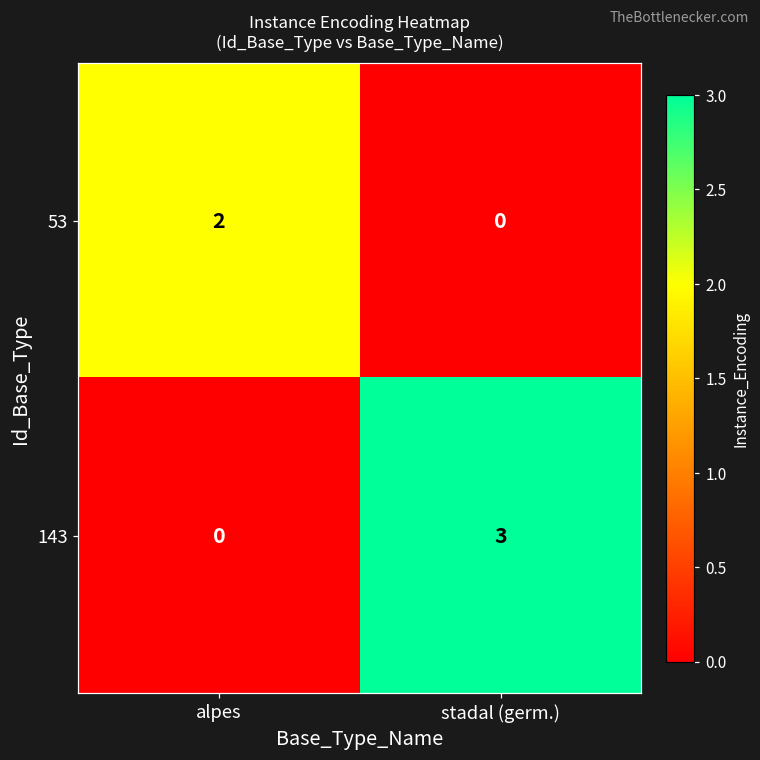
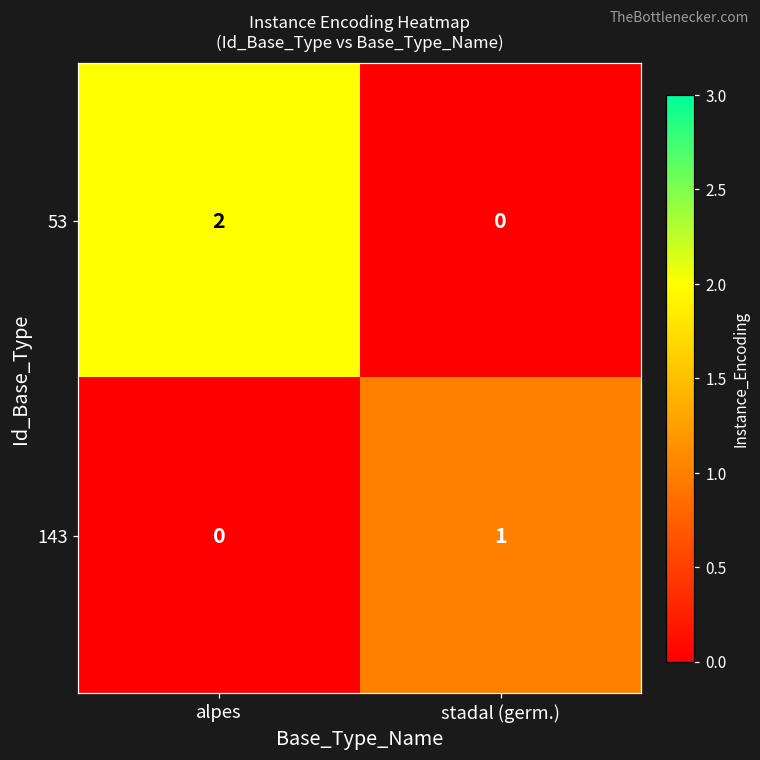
  {
    "53": {
      "alpes": 2,
      "stadal (germ.)": 0
    },
    "143": {
      "alpes": 0,
-     "stadal (germ.)": 3
+     "stadal (germ.)": 1
    }
  }
